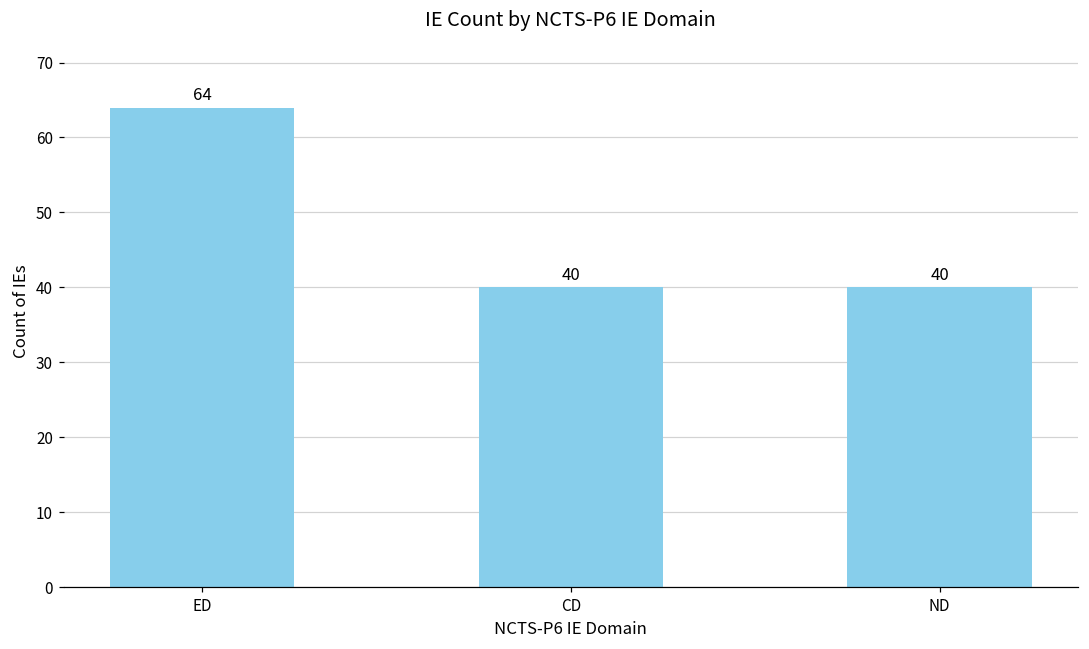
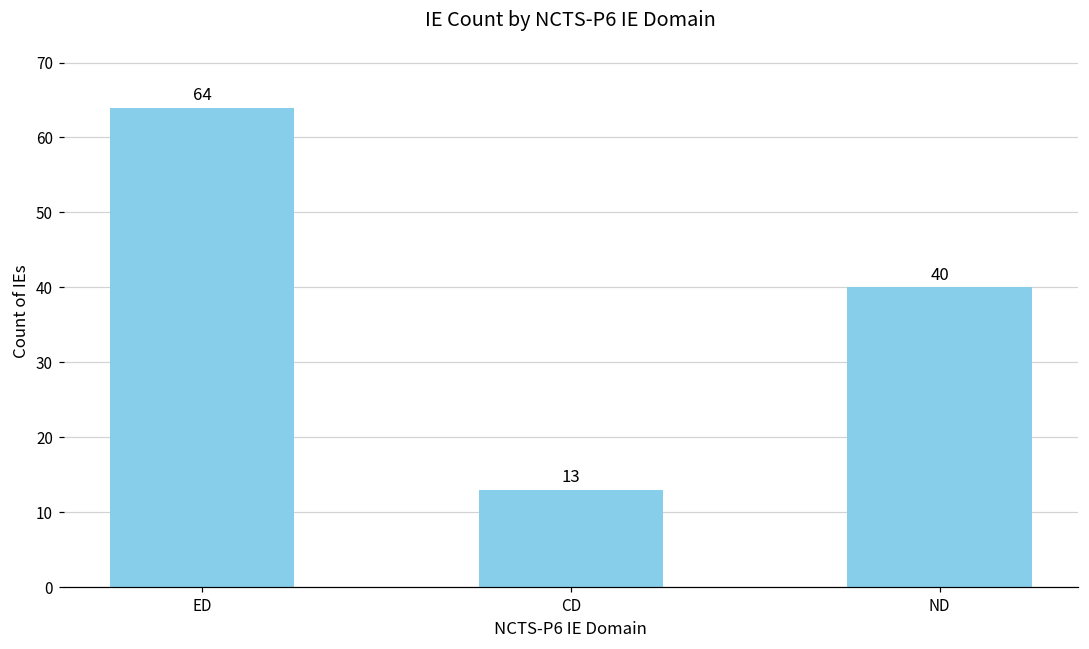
  {
    "ED": 64,
-   "CD": 40,
+   "CD": 13,
    "ND": 40
  }
